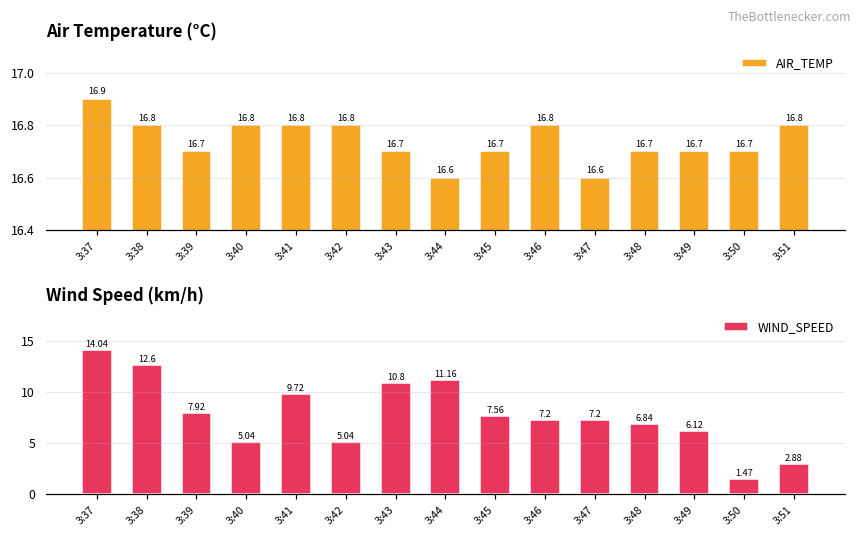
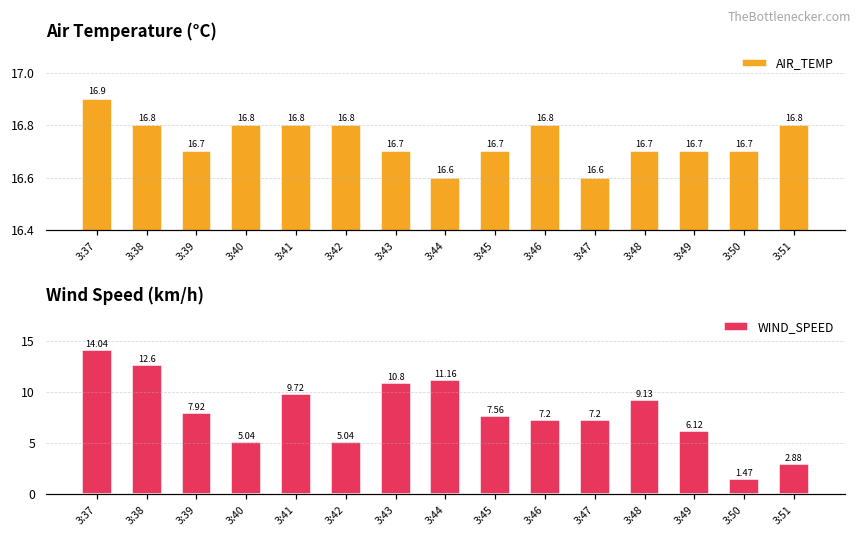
  {
    "Air Temperature (°C)": {
      "3:37": 16.9,
      "3:38": 16.8,
      "3:39": 16.7,
      "3:40": 16.8,
      "3:41": 16.8,
      "3:42": 16.8,
      "3:43": 16.7,
      "3:44": 16.6,
      "3:45": 16.7,
      "3:46": 16.8,
      "3:47": 16.6,
      "3:48": 16.7,
      "3:49": 16.7,
      "3:50": 16.7,
      "3:51": 16.8
    },
    "Wind Speed (km/h)": {
      "3:37": 14.04,
      "3:38": 12.6,
      "3:39": 7.92,
      "3:40": 5.04,
      "3:41": 9.72,
      "3:42": 5.04,
      "3:43": 10.8,
      "3:44": 11.16,
      "3:45": 7.56,
      "3:46": 7.2,
      "3:47": 7.2,
-     "3:48": 6.84,
+     "3:48": 9.13,
      "3:49": 6.12,
      "3:50": 1.47,
      "3:51": 2.88
    }
  }
